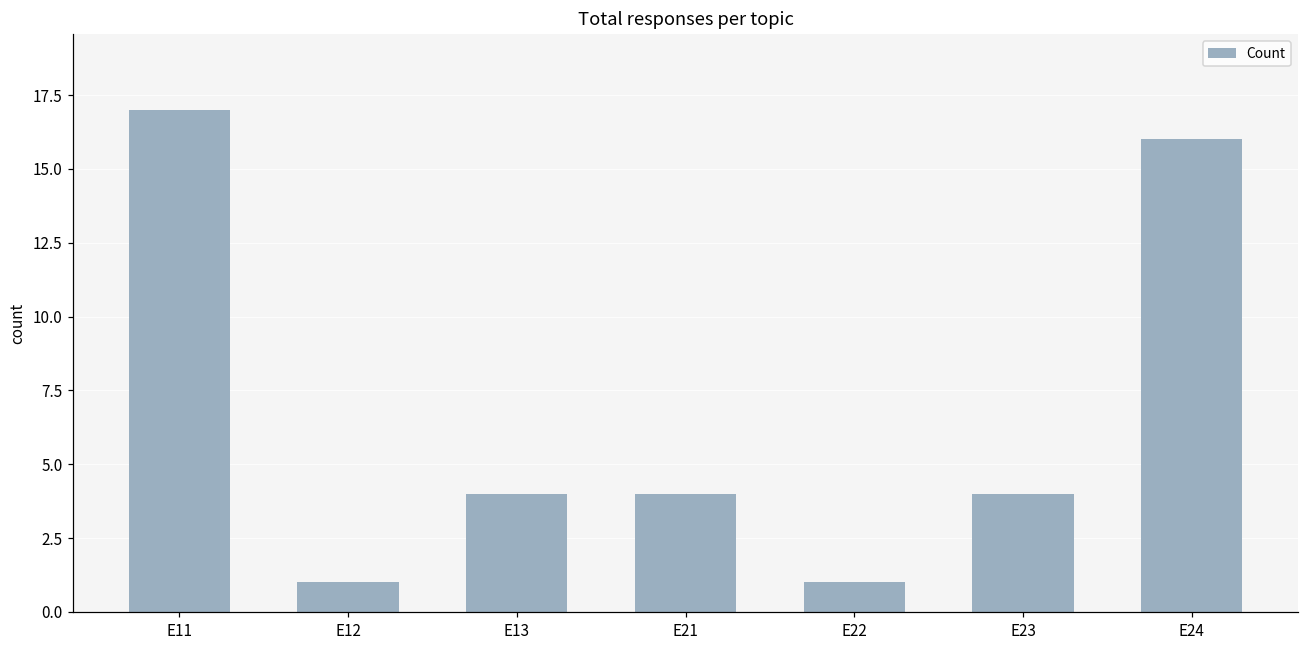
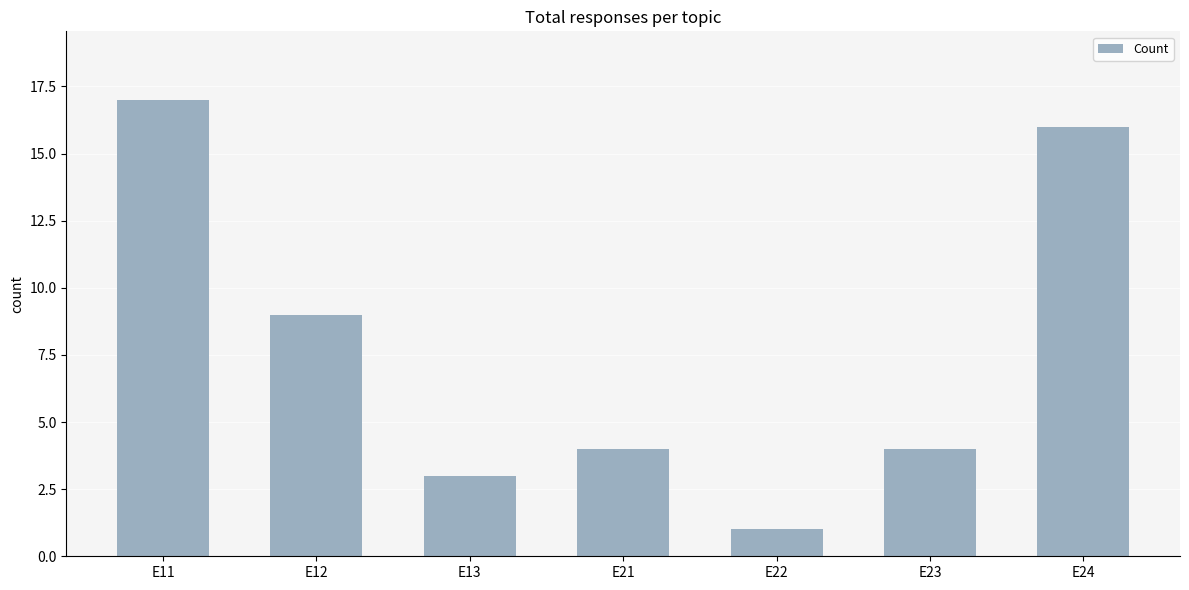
  {
    "E11": 17,
-   "E12": 1,
-   "E13": 4,
+   "E12": 9,
+   "E13": 3,
    "E21": 4,
    "E22": 1,
    "E23": 4,
    "E24": 16
  }
